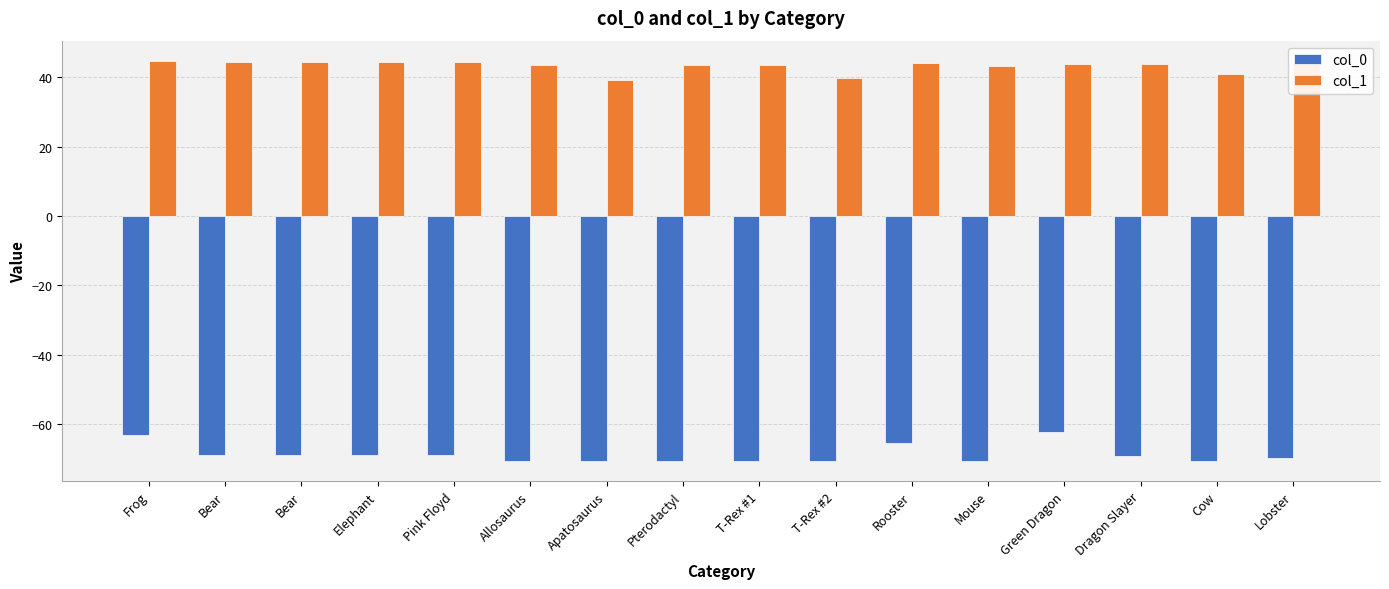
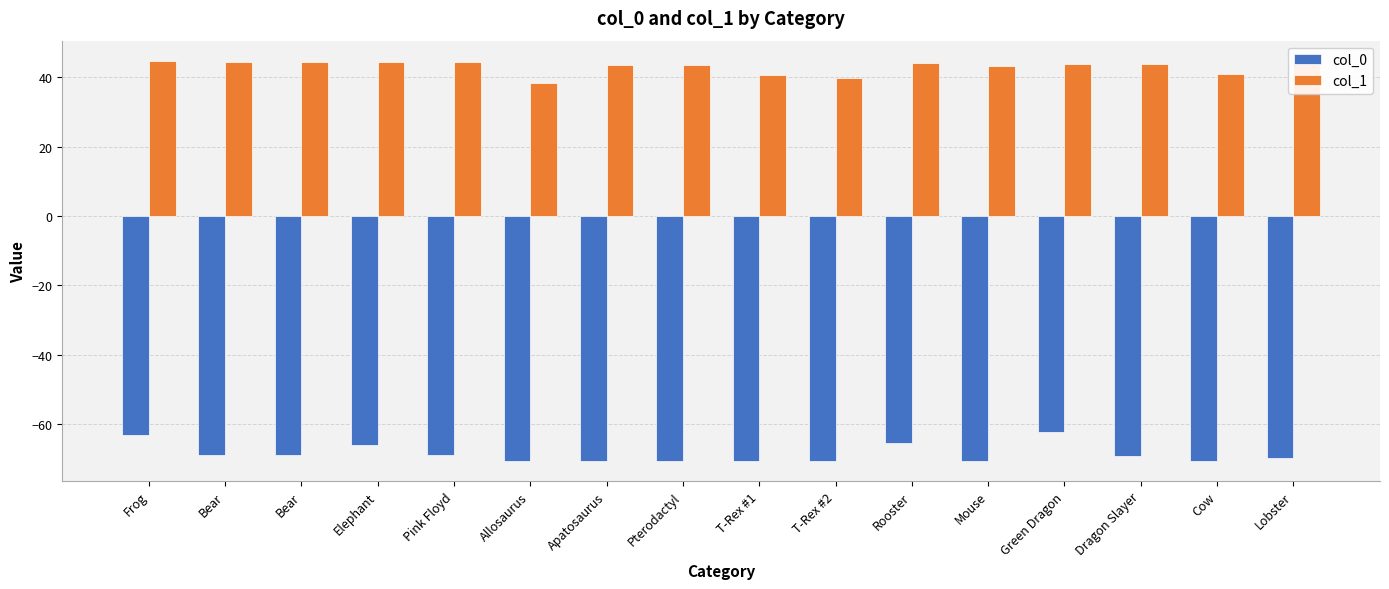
  {
    "col_0": {
      "Frog": -63,
-     "Elephant": -69,
+     "Elephant": -66,
      "Pink Floyd": -69,
      "Allosaurus": -71,
      "Apatosaurus": -71,
      "Pterodactyl": -71,
      "T-Rex #1": -71,
      "T-Rex #2": -71,
      "Rooster": -66,
      "Mouse": -71,
      "Green Dragon": -62,
      "Dragon Slayer": -69,
      "Cow": -71,
      "Lobster": -70
    },
    "col_1": {
      "Frog": 45,
      "Elephant": 44,
      "Pink Floyd": 44,
-     "Allosaurus": 43,
-     "Apatosaurus": 39,
+     "Allosaurus": 38,
+     "Apatosaurus": 43,
      "Pterodactyl": 43,
-     "T-Rex #1": 43,
+     "T-Rex #1": 41,
      "T-Rex #2": 40,
      "Rooster": 44,
      "Mouse": 43,
      "Green Dragon": 44,
      "Dragon Slayer": 44,
      "Cow": 41
    }
  }
